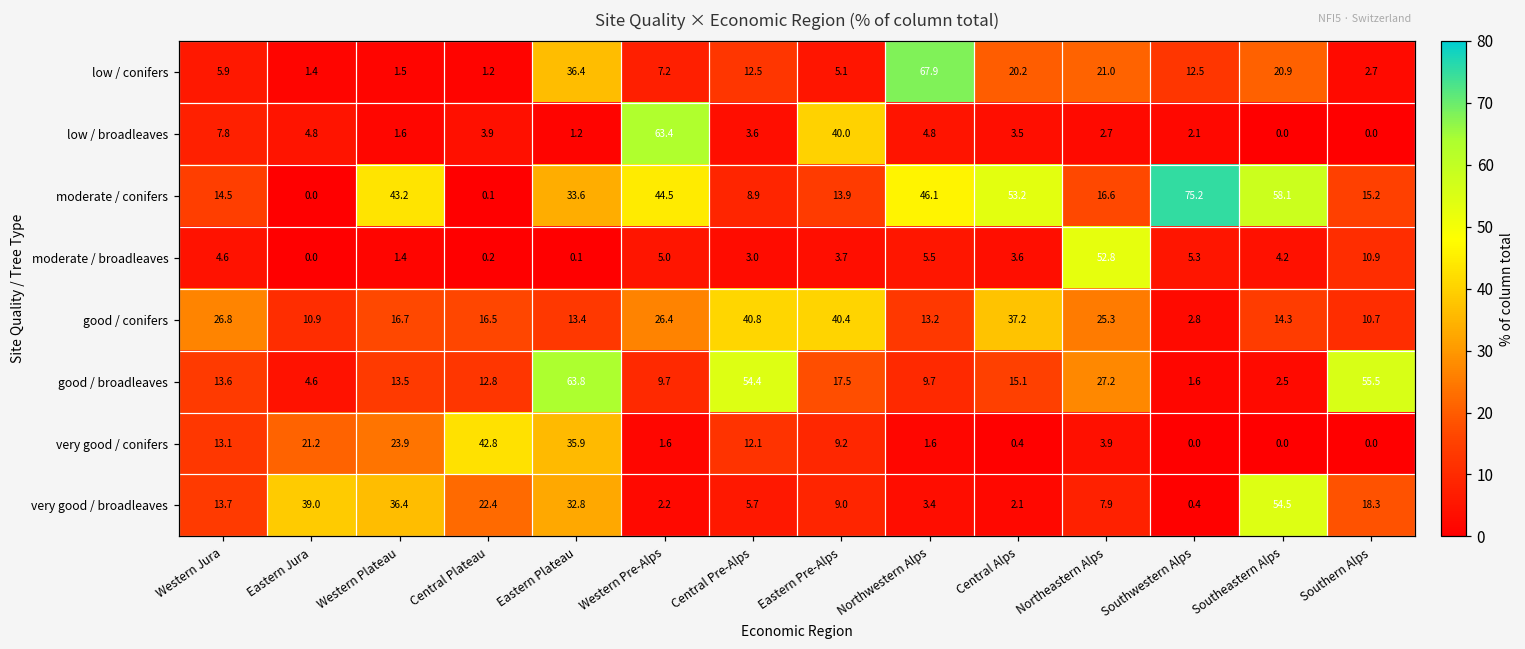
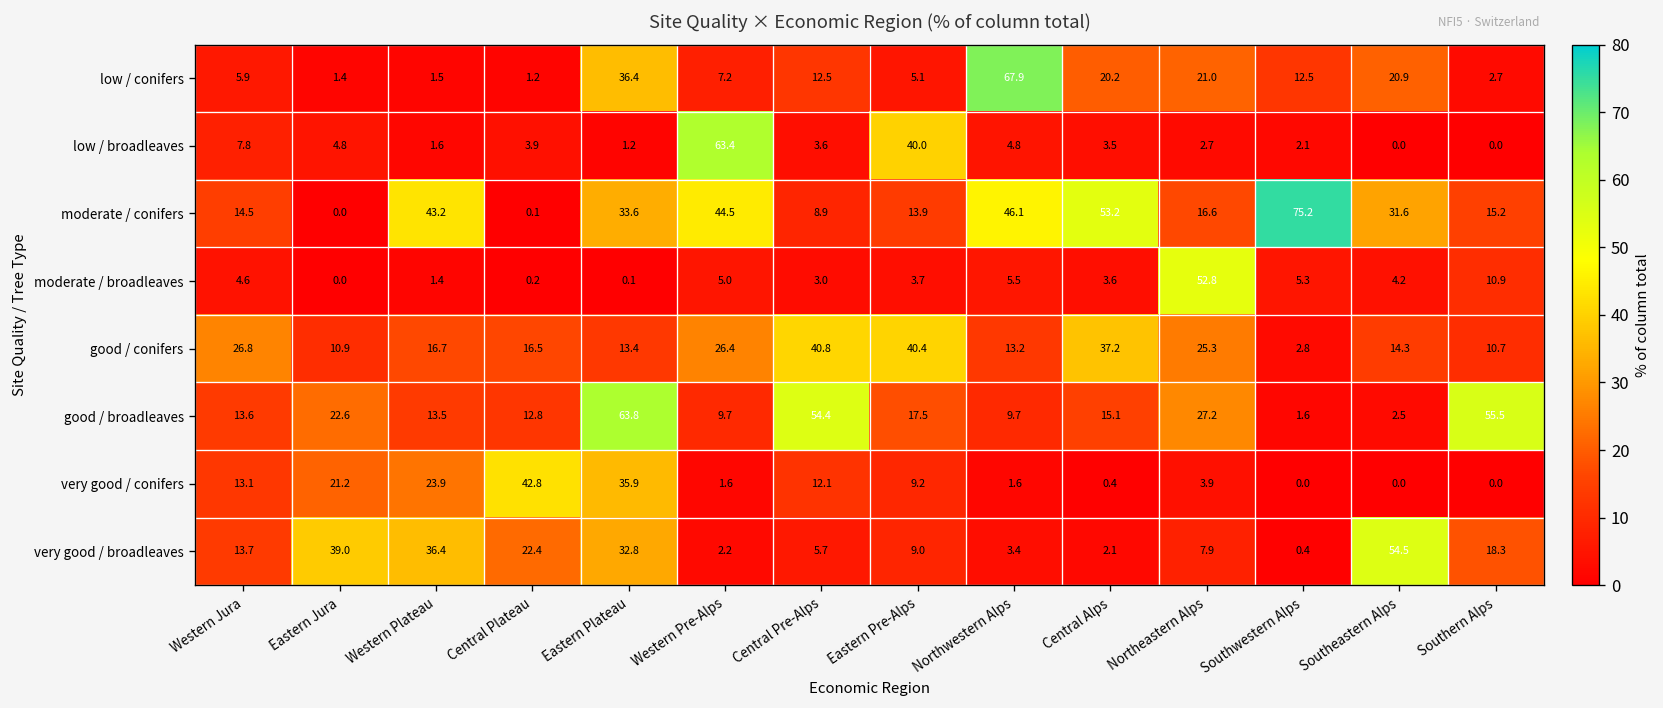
  {
    "low / conifers": {
      "Western Jura": 5.9,
      "Eastern Jura": 1.4,
      "Western Plateau": 1.5,
      "Central Plateau": 1.2,
      "Eastern Plateau": 36.4,
      "Western Pre-Alps": 7.2,
      "Central Pre-Alps": 12.5,
      "Eastern Pre-Alps": 5.1,
      "Northwestern Alps": 67.9,
      "Central Alps": 20.2,
      "Northeastern Alps": 21.0,
      "Southwestern Alps": 12.5,
      "Southeastern Alps": 20.9,
      "Southern Alps": 2.7
    },
    "low / broadleaves": {
      "Western Jura": 7.8,
      "Eastern Jura": 4.8,
      "Western Plateau": 1.6,
      "Central Plateau": 3.9,
      "Eastern Plateau": 1.2,
      "Western Pre-Alps": 63.4,
      "Central Pre-Alps": 3.6,
      "Eastern Pre-Alps": 40.0,
      "Northwestern Alps": 4.8,
      "Central Alps": 3.5,
      "Northeastern Alps": 2.7,
      "Southwestern Alps": 2.1,
      "Southeastern Alps": 0.0,
      "Southern Alps": 0.0
    },
    "moderate / conifers": {
      "Western Jura": 14.5,
      "Eastern Jura": 0.0,
      "Western Plateau": 43.2,
      "Central Plateau": 0.1,
      "Eastern Plateau": 33.6,
      "Western Pre-Alps": 44.5,
      "Central Pre-Alps": 8.9,
      "Eastern Pre-Alps": 13.9,
      "Northwestern Alps": 46.1,
      "Central Alps": 53.2,
      "Northeastern Alps": 16.6,
      "Southwestern Alps": 75.2,
-     "Southeastern Alps": 58.1,
+     "Southeastern Alps": 31.6,
      "Southern Alps": 15.2
    },
    "moderate / broadleaves": {
      "Western Jura": 4.6,
      "Eastern Jura": 0.0,
      "Western Plateau": 1.4,
      "Central Plateau": 0.2,
      "Eastern Plateau": 0.1,
      "Western Pre-Alps": 5.0,
      "Central Pre-Alps": 3.0,
      "Eastern Pre-Alps": 3.7,
      "Northwestern Alps": 5.5,
      "Central Alps": 3.6,
      "Northeastern Alps": 52.8,
      "Southwestern Alps": 5.3,
      "Southeastern Alps": 4.2,
      "Southern Alps": 10.9
    },
    "good / conifers": {
      "Western Jura": 26.8,
      "Eastern Jura": 10.9,
      "Western Plateau": 16.7,
      "Central Plateau": 16.5,
      "Eastern Plateau": 13.4,
      "Western Pre-Alps": 26.4,
      "Central Pre-Alps": 40.8,
      "Eastern Pre-Alps": 40.4,
      "Northwestern Alps": 13.2,
      "Central Alps": 37.2,
      "Northeastern Alps": 25.3,
      "Southwestern Alps": 2.8,
      "Southeastern Alps": 14.3,
      "Southern Alps": 10.7
    },
    "good / broadleaves": {
      "Western Jura": 13.6,
-     "Eastern Jura": 4.6,
+     "Eastern Jura": 22.6,
      "Western Plateau": 13.5,
      "Central Plateau": 12.8,
      "Eastern Plateau": 63.8,
      "Western Pre-Alps": 9.7,
      "Central Pre-Alps": 54.4,
      "Eastern Pre-Alps": 17.5,
      "Northwestern Alps": 9.7,
      "Central Alps": 15.1,
      "Northeastern Alps": 27.2,
      "Southwestern Alps": 1.6,
      "Southeastern Alps": 2.5,
      "Southern Alps": 55.5
    },
    "very good / conifers": {
      "Western Jura": 13.1,
      "Eastern Jura": 21.2,
      "Western Plateau": 23.9,
      "Central Plateau": 42.8,
      "Eastern Plateau": 35.9,
      "Western Pre-Alps": 1.6,
      "Central Pre-Alps": 12.1,
      "Eastern Pre-Alps": 9.2,
      "Northwestern Alps": 1.6,
      "Central Alps": 0.4,
      "Northeastern Alps": 3.9,
      "Southwestern Alps": 0.0,
      "Southeastern Alps": 0.0,
      "Southern Alps": 0.0
    },
    "very good / broadleaves": {
      "Western Jura": 13.7,
      "Eastern Jura": 39.0,
      "Western Plateau": 36.4,
      "Central Plateau": 22.4,
      "Eastern Plateau": 32.8,
      "Western Pre-Alps": 2.2,
      "Central Pre-Alps": 5.7,
      "Eastern Pre-Alps": 9.0,
      "Northwestern Alps": 3.4,
      "Central Alps": 2.1,
      "Northeastern Alps": 7.9,
      "Southwestern Alps": 0.4,
      "Southeastern Alps": 54.5,
      "Southern Alps": 18.3
    }
  }
